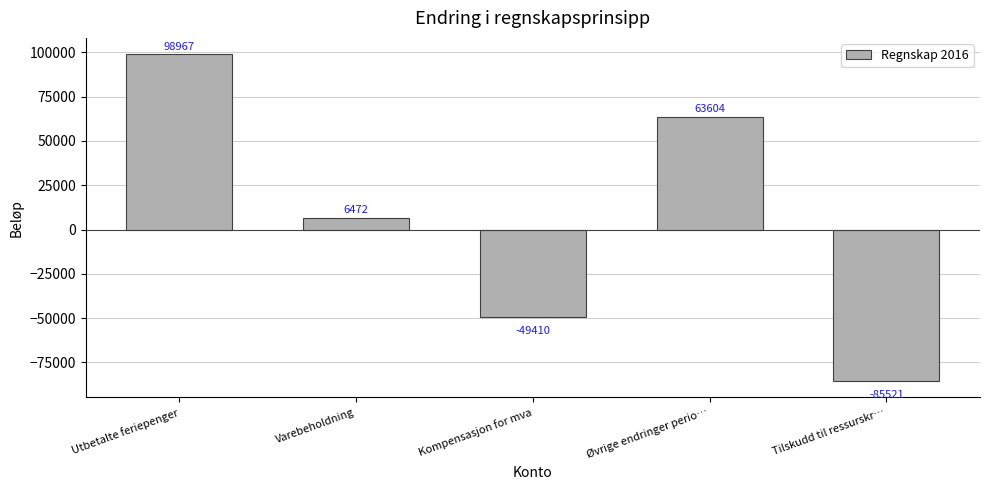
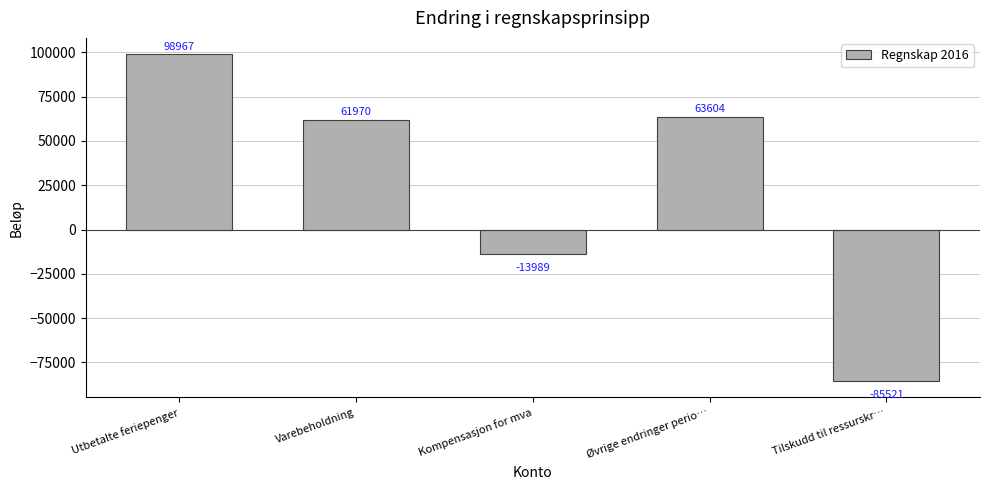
  {
    "Utbetalte feriepenger": 98967,
-   "Varebeholdning": 6472,
-   "Kompensasjon for mva": -49410,
+   "Varebeholdning": 61970,
+   "Kompensasjon for mva": -13989,
    "Øvrige endringer perio…": 63604,
    "Tilskudd til ressurskr…": -85521
  }
